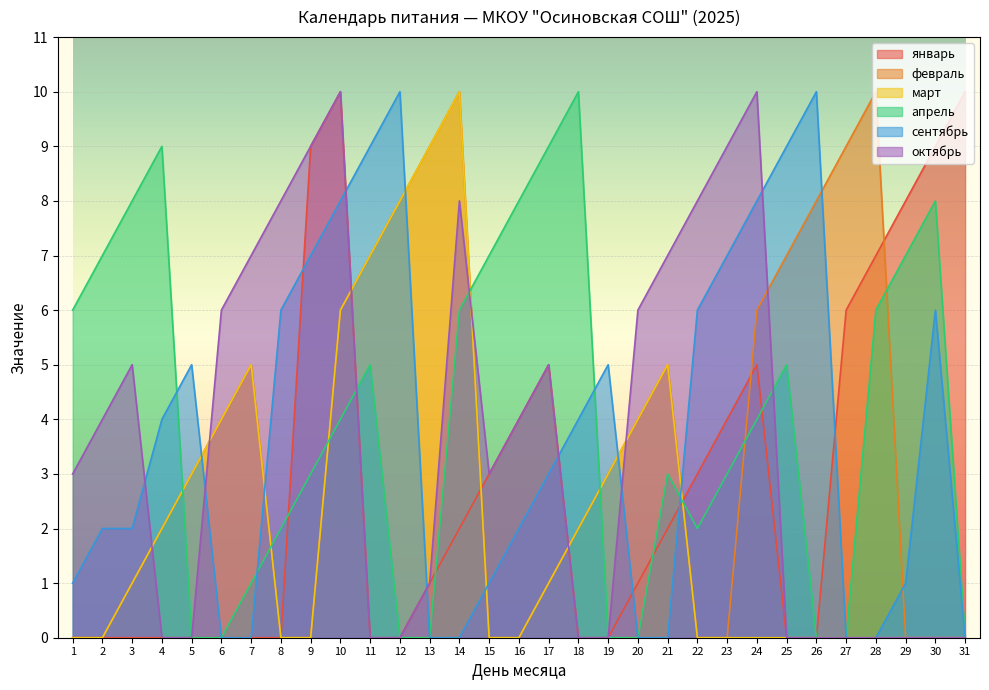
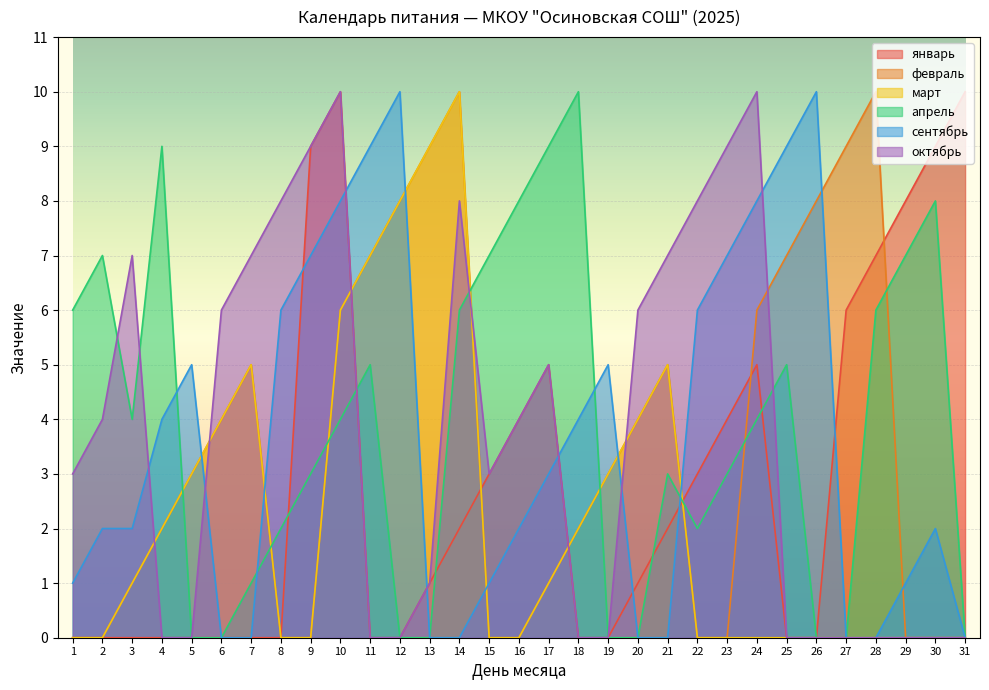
  {
    "март": {
      "24": 0
    },
    "апрель": {
      "1": 6,
      "2": 7,
-     "3": 8,
+     "3": 4,
      "4": 9,
      "7": 1,
      "8": 2,
      "9": 3,
      "10": 4,
      "11": 5,
      "14": 6,
      "15": 7,
      "16": 8,
      "17": 9,
      "18": 10,
      "21": 3,
      "22": 2,
      "23": 3,
      "24": 4,
      "25": 5,
      "28": 6,
      "29": 7,
      "30": 8
    },
    "сентябрь": {
      "1": 1,
      "2": 2,
      "3": 2,
      "4": 4,
      "5": 5,
      "8": 6,
      "9": 7,
      "10": 8,
      "11": 9,
      "12": 10,
      "14": 0,
      "15": 1,
      "16": 2,
      "17": 3,
      "18": 4,
      "19": 5,
      "21": 0,
      "22": 6,
      "23": 7,
      "24": 8,
      "25": 9,
      "26": 10,
      "29": 1,
-     "30": 6
+     "30": 2
    },
    "октябрь": {
      "1": 3,
      "2": 4,
-     "3": 5,
+     "3": 7,
      "6": 6,
      "7": 7,
      "8": 8,
      "14": 8,
      "20": 6,
      "21": 7,
      "22": 8,
      "23": 9,
      "24": 10
    }
  }
